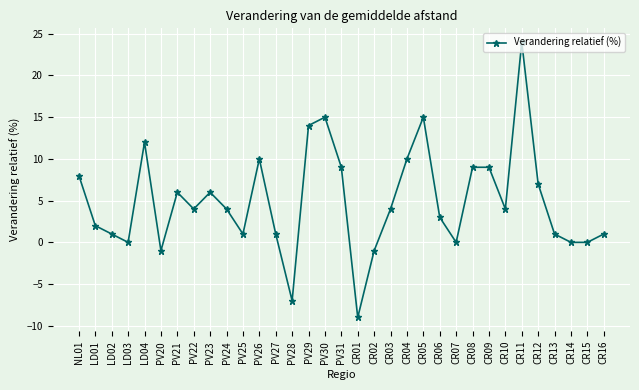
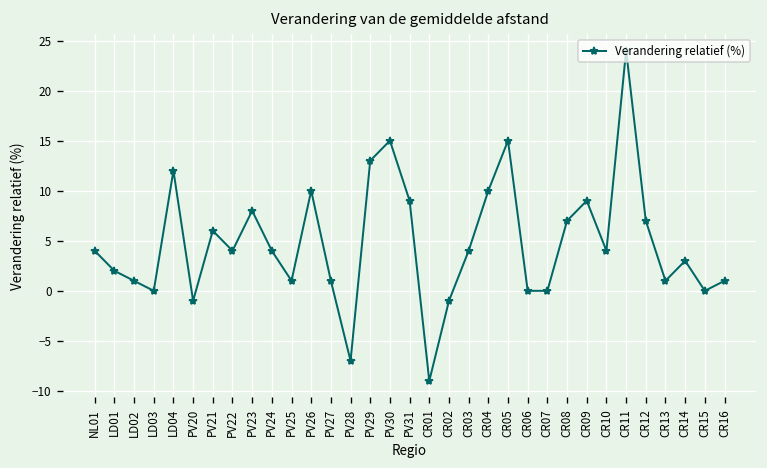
  {
-   "NL01": 8,
+   "NL01": 4,
    "LD01": 2,
    "LD02": 1,
    "LD03": 0,
    "LD04": 12,
    "PV20": -1,
    "PV21": 6,
    "PV22": 4,
-   "PV23": 6,
+   "PV23": 8,
    "PV24": 4,
    "PV25": 1,
    "PV26": 10,
    "PV27": 1,
    "PV28": -7,
-   "PV29": 14,
+   "PV29": 13,
    "PV30": 15,
    "PV31": 9,
    "CR01": -9,
    "CR02": -1,
    "CR03": 4,
    "CR04": 10,
    "CR05": 15,
-   "CR06": 3,
+   "CR06": 0,
    "CR07": 0,
-   "CR08": 9,
+   "CR08": 7,
    "CR09": 9,
    "CR10": 4,
    "CR12": 7,
    "CR13": 1,
-   "CR14": 0,
+   "CR14": 3,
    "CR15": 0,
    "CR16": 1
  }
